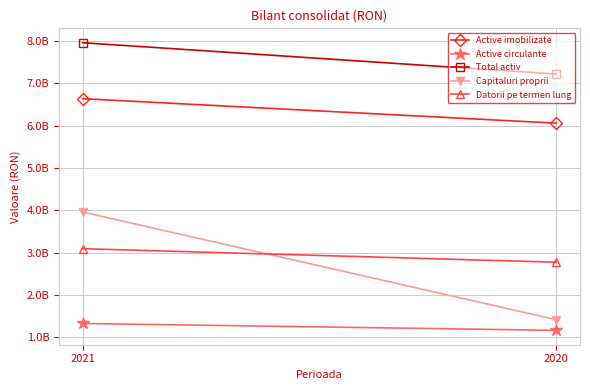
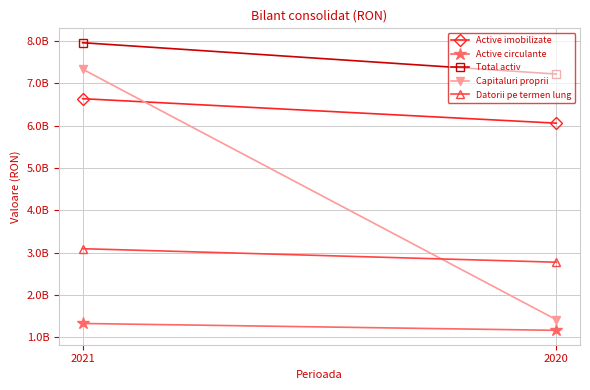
  {
    "Total activ": {
      "2021": 8000000000
    },
    "Capitaluri proprii": {
-     "2021": 4000000000,
+     "2021": 7300000000,
      "2020": 1400000000
    }
  }
